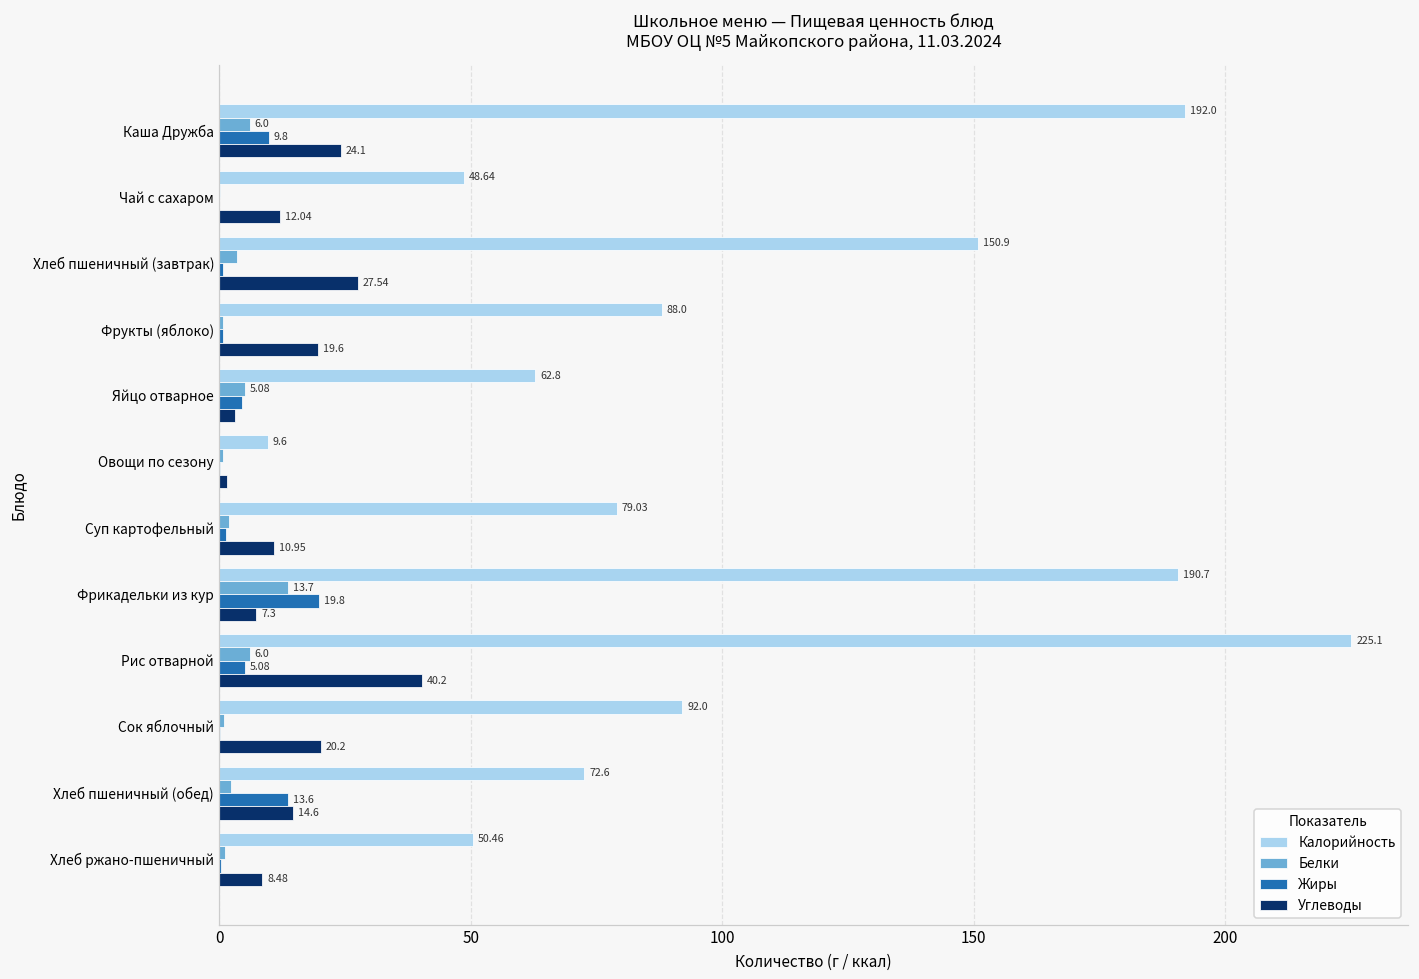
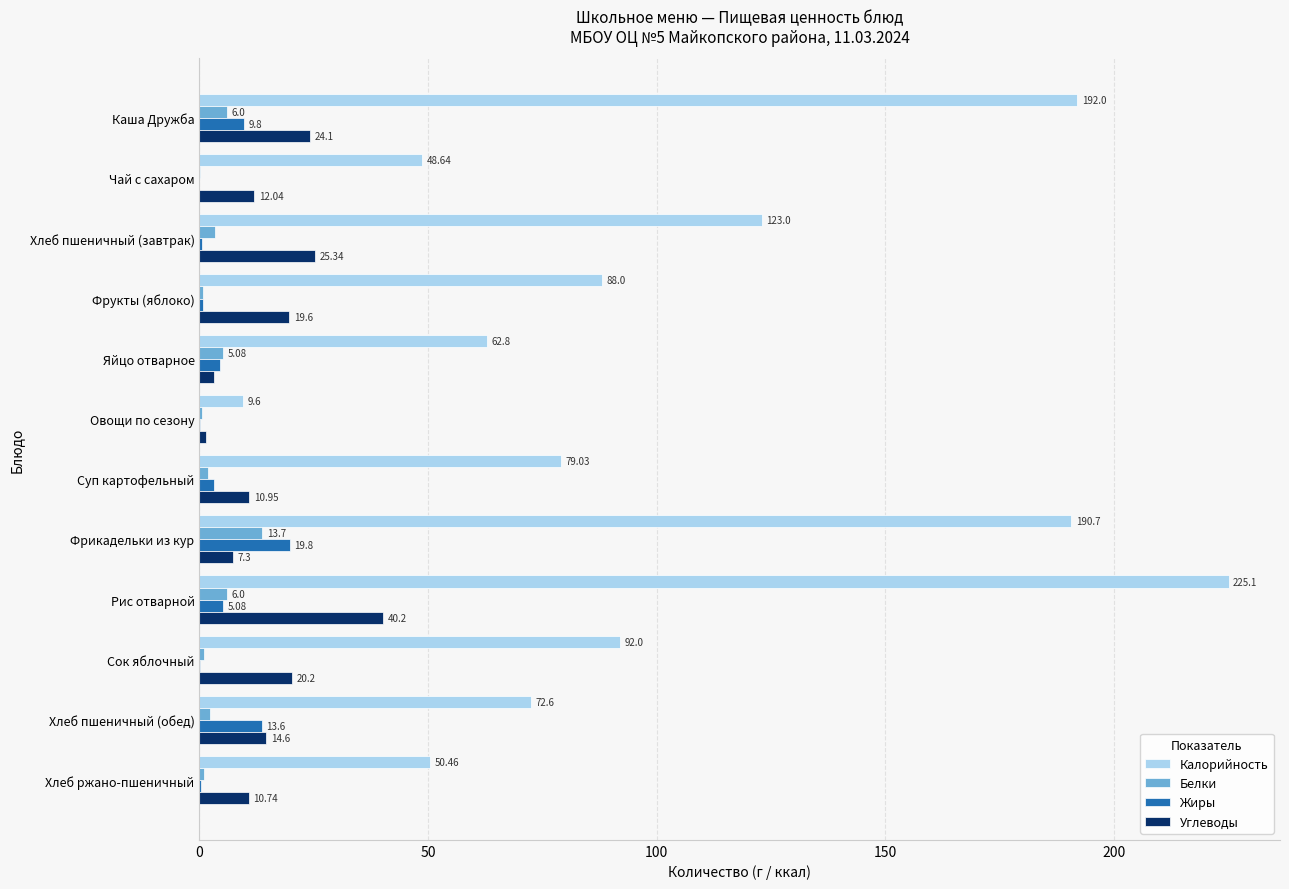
  {
    "Калорийность": {
      "Каша Дружба": 192.0,
      "Чай с сахаром": 48.64,
-     "Хлеб пшеничный (завтрак)": 150.9,
+     "Хлеб пшеничный (завтрак)": 123.0,
      "Фрукты (яблоко)": 88.0,
      "Яйцо отварное": 62.8,
      "Овощи по сезону": 9.6,
      "Суп картофельный": 79.03,
      "Фрикадельки из кур": 190.7,
      "Рис отварной": 225.1,
      "Сок яблочный": 92.0,
      "Хлеб пшеничный (обед)": 72.6,
      "Хлеб ржано-пшеничный": 50.46
    },
    "Белки": {
      "Каша Дружба": 6.0,
      "Яйцо отварное": 5.08,
      "Фрикадельки из кур": 13.7,
      "Рис отварной": 6.0
    },
    "Жиры": {
      "Чай с сахаром": 0,
      "Хлеб пшеничный (завтрак)": 1,
      "Фрукты (яблоко)": 1,
      "Яйцо отварное": 5,
-     "Суп картофельный": 1
+     "Суп картофельный": 3
    },
    "Углеводы": {
      "Каша Дружба": 24.1,
      "Чай с сахаром": 12.04,
-     "Хлеб пшеничный (завтрак)": 27.54,
+     "Хлеб пшеничный (завтрак)": 25.34,
      "Фрукты (яблоко)": 19.6,
      "Суп картофельный": 10.95,
      "Фрикадельки из кур": 7.3,
      "Рис отварной": 40.2,
      "Сок яблочный": 20.2,
      "Хлеб пшеничный (обед)": 14.6,
-     "Хлеб ржано-пшеничный": 8.48
+     "Хлеб ржано-пшеничный": 10.74
    }
  }
